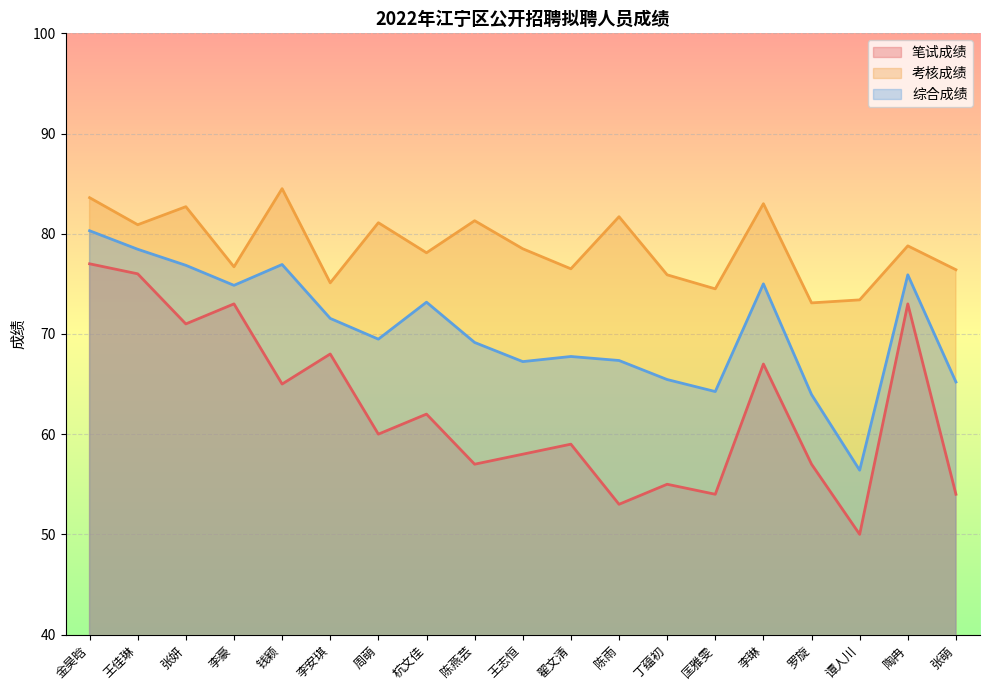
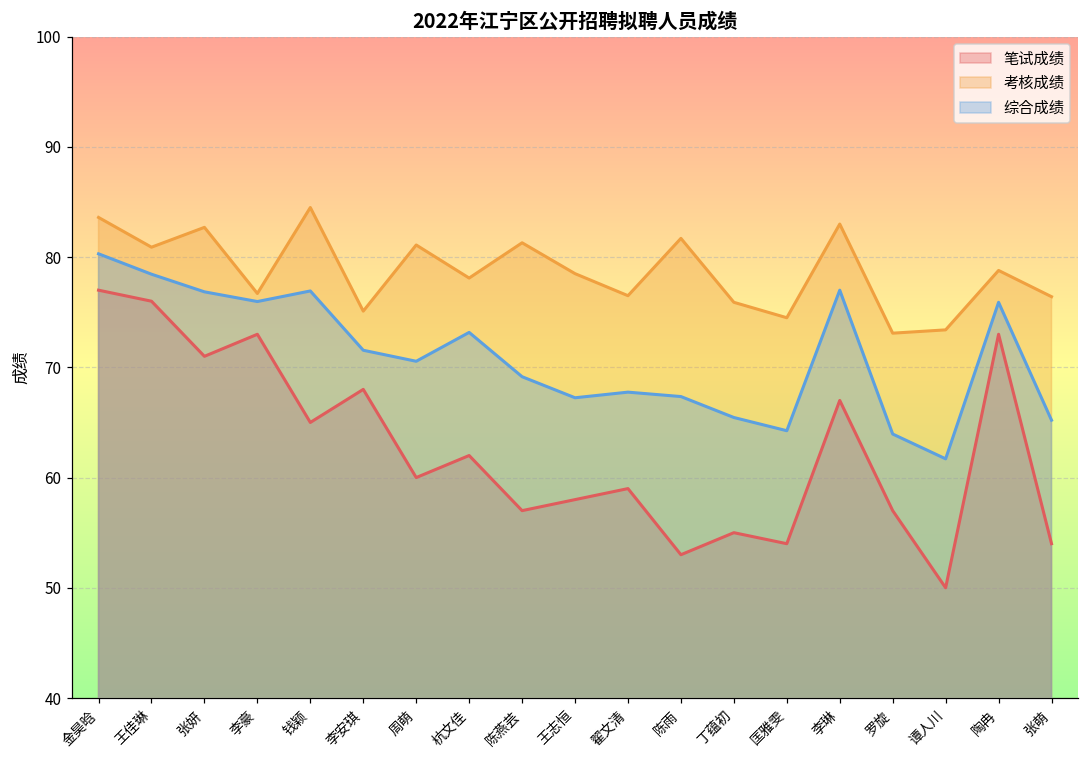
  {
    "综合成绩": {
      "金昊晗": 80.3,
      "王佳琳": 78.5,
      "张妍": 76.9,
-     "李豪": 74.9,
+     "李豪": 76.0,
      "钱颖": 76.9,
      "李安琪": 71.6,
-     "周萌": 69.5,
+     "周萌": 70.6,
      "杭文佳": 73.2,
      "陈燕芸": 69.2,
      "王志恒": 67.2,
      "翟文清": 67.8,
      "陈雨": 67.4,
      "丁蕴初": 65.5,
      "匡雅雯": 64.3,
-     "李琳": 75,
+     "李琳": 77,
      "罗旋": 64.0,
-     "谭人川": 56.4,
+     "谭人川": 61.7,
      "陶冉": 75.9,
      "张萌": 65.2
    }
  }
